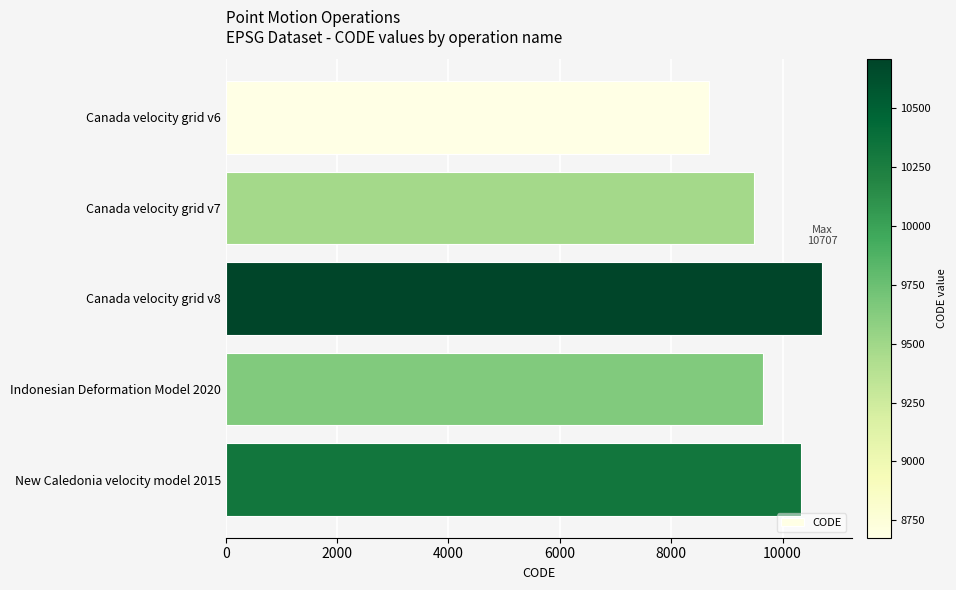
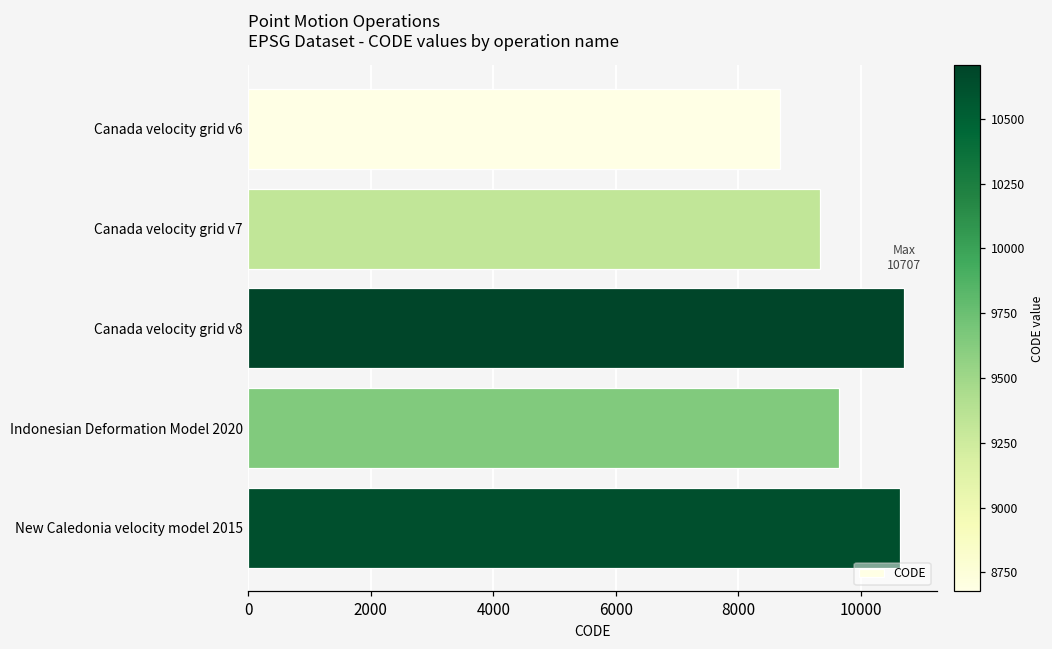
  {
    "Canada velocity grid v6": 8700,
-   "Canada velocity grid v7": 9500,
+   "Canada velocity grid v7": 9300,
    "Canada velocity grid v8": 10700,
    "Indonesian Deformation Model 2020": 9700,
-   "New Caledonia velocity model 2015": 10300
+   "New Caledonia velocity model 2015": 10600
  }
